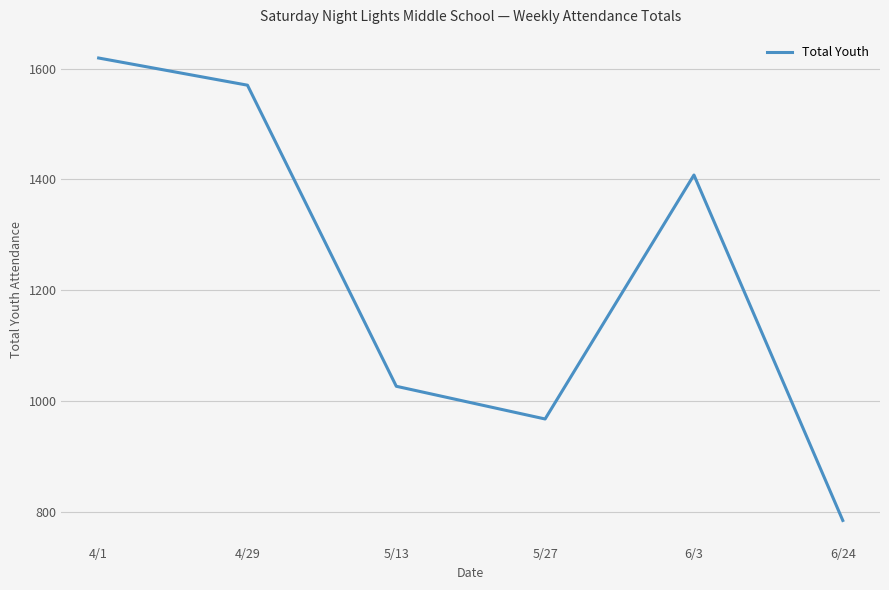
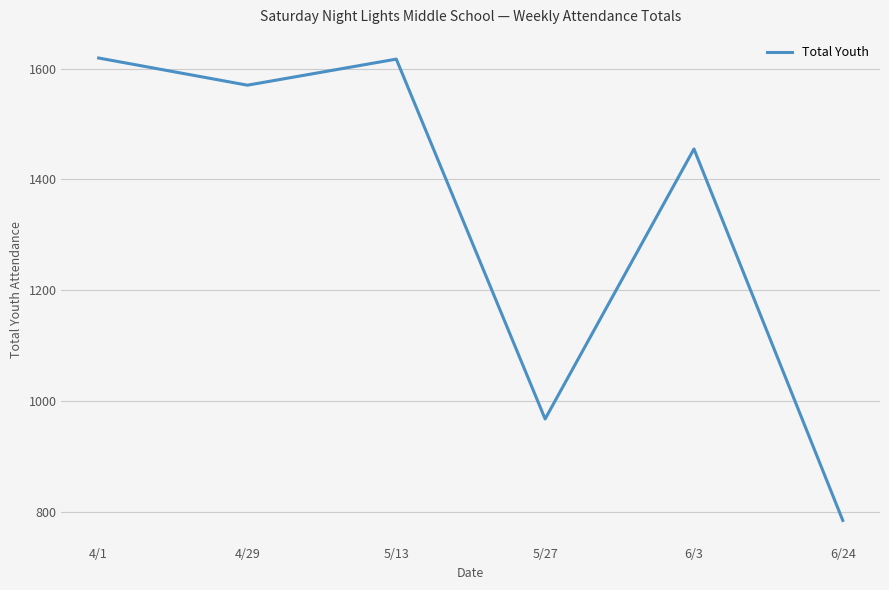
  {
    "4/1": 1620,
    "4/29": 1570,
-   "5/13": 1030,
+   "5/13": 1620,
    "5/27": 970,
-   "6/3": 1410,
+   "6/3": 1460,
    "6/24": 790
  }
